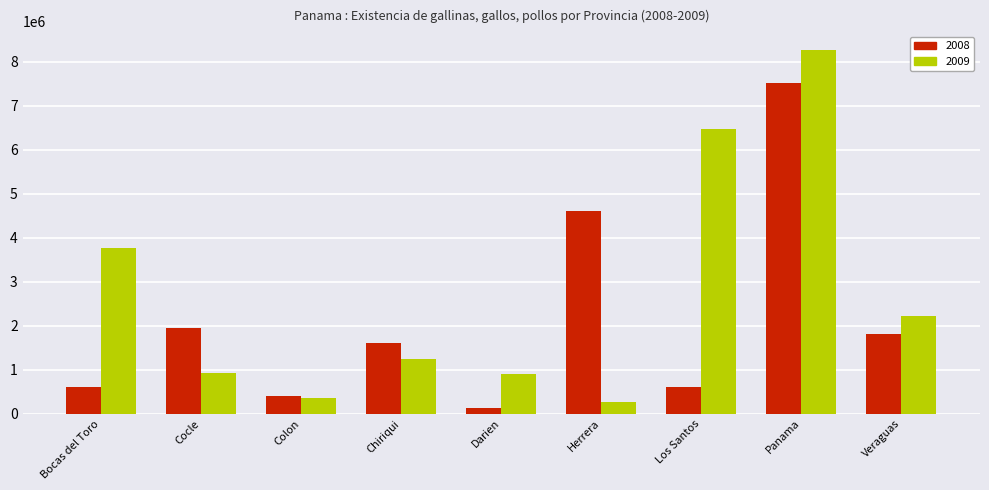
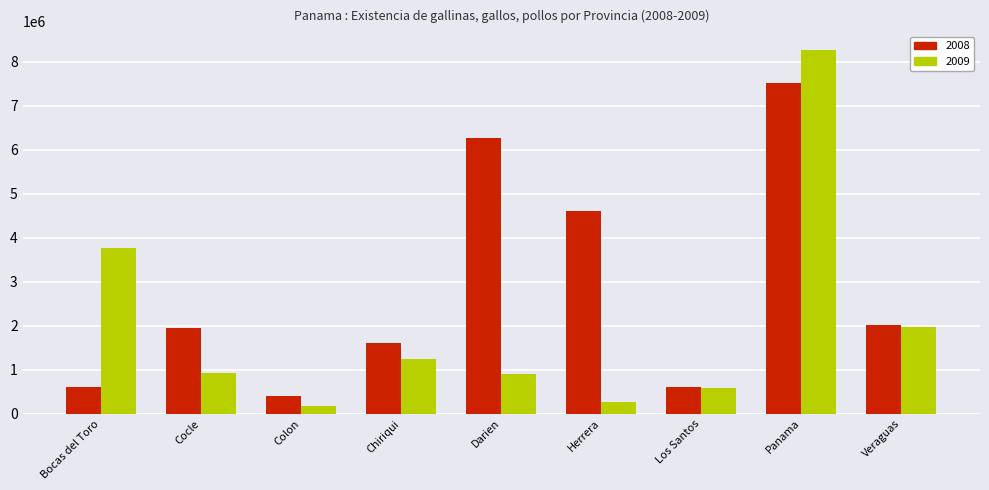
  {
    "2008": {
      "Bocas del Toro": 600000,
      "Cocle": 2000000,
      "Colon": 400000,
      "Chiriqui": 1600000,
-     "Darien": 100000,
+     "Darien": 6300000,
      "Herrera": 4600000,
      "Los Santos": 600000,
      "Panama": 7500000,
-     "Veraguas": 1800000
+     "Veraguas": 2000000
    },
    "2009": {
      "Bocas del Toro": 3800000,
      "Cocle": 900000,
-     "Colon": 400000,
+     "Colon": 200000,
      "Chiriqui": 1200000,
      "Darien": 900000,
      "Herrera": 300000,
-     "Los Santos": 6500000,
+     "Los Santos": 600000,
      "Panama": 8300000,
-     "Veraguas": 2200000
+     "Veraguas": 2000000
    }
  }
